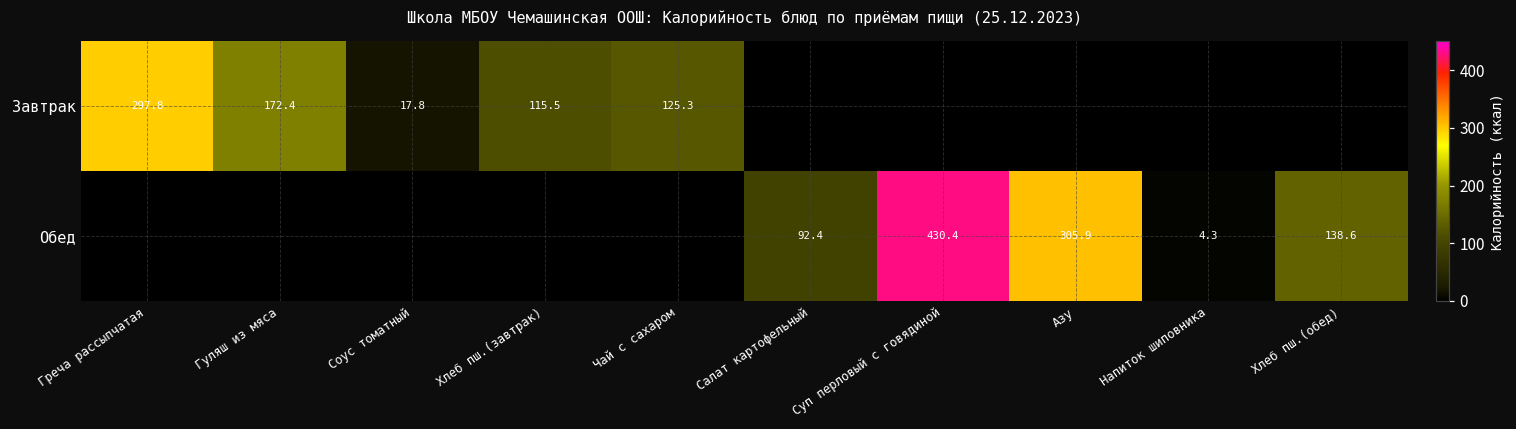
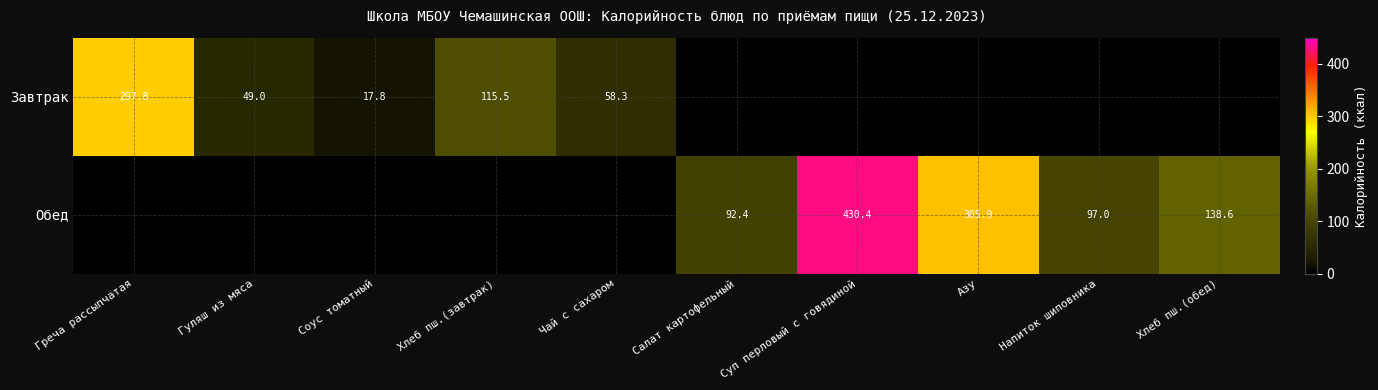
  {
    "Завтрак": {
      "Греча рассыпчатая": 297.8,
-     "Гуляш из мяса": 172.4,
+     "Гуляш из мяса": 49.0,
      "Соус томатный": 17.8,
      "Хлеб пш.(завтрак)": 115.5,
-     "Чай с сахаром": 125.3
+     "Чай с сахаром": 58.3
    },
    "Обед": {
      "Салат картофельный": 92.4,
      "Суп перловый с говядиной": 430.4,
      "Азу": 305.9,
-     "Напиток шиповника": 4.3,
+     "Напиток шиповника": 97.0,
      "Хлеб пш.(обед)": 138.6
    }
  }
